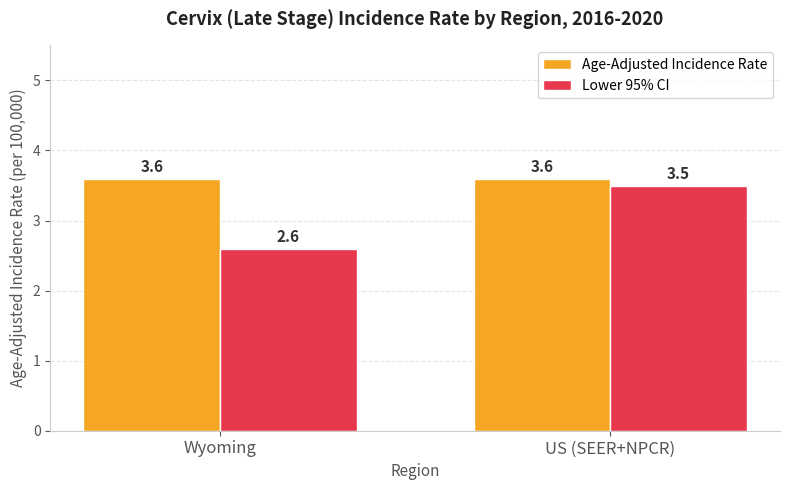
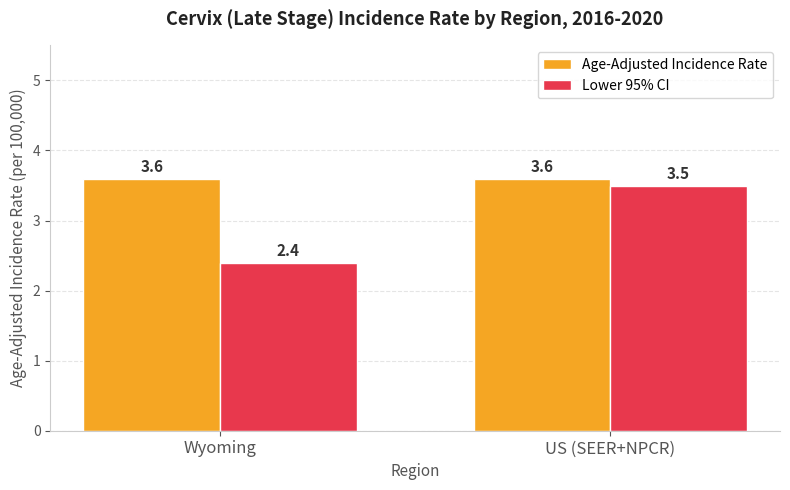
  {
    "Age-Adjusted Incidence Rate": {
      "Wyoming": 3.6,
      "US (SEER+NPCR)": 3.6
    },
    "Lower 95% CI": {
-     "Wyoming": 2.6,
+     "Wyoming": 2.4,
      "US (SEER+NPCR)": 3.5
    }
  }
